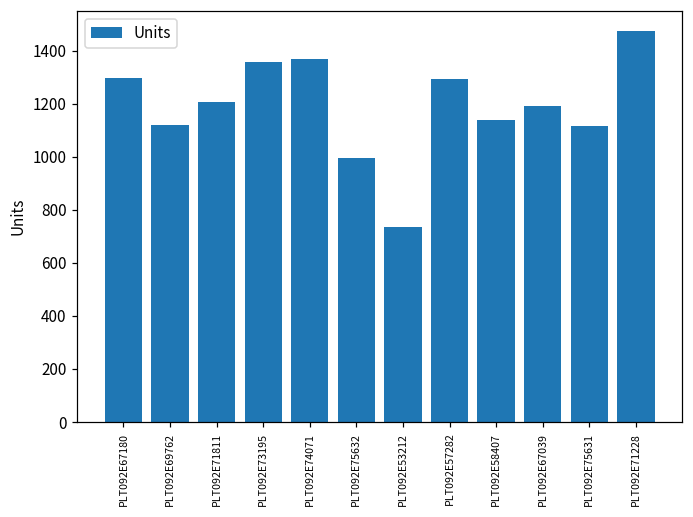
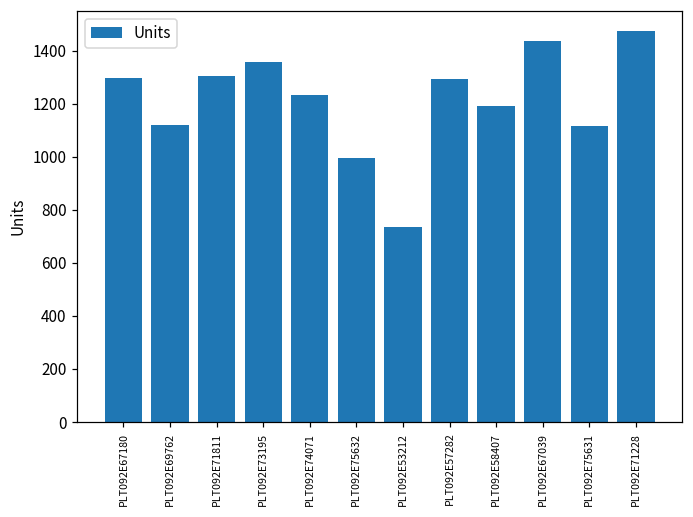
  {
    "PLT092E67180": 1300,
    "PLT092E69762": 1120,
-   "PLT092E71811": 1210,
+   "PLT092E71811": 1310,
    "PLT092E73195": 1360,
-   "PLT092E74071": 1370,
+   "PLT092E74071": 1230,
    "PLT092E75632": 1000,
    "PLT092E53212": 730,
    "PLT092E57282": 1290,
-   "PLT092E58407": 1140,
-   "PLT092E67039": 1190,
+   "PLT092E58407": 1190,
+   "PLT092E67039": 1440,
    "PLT092E75631": 1120,
    "PLT092E71228": 1480
  }
